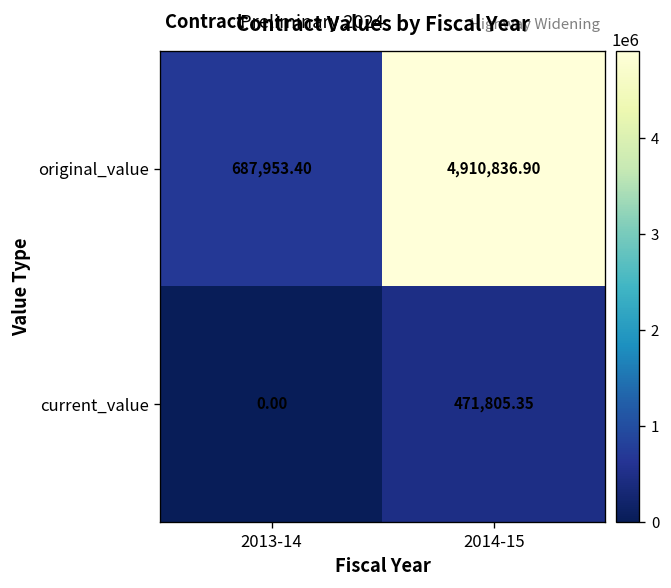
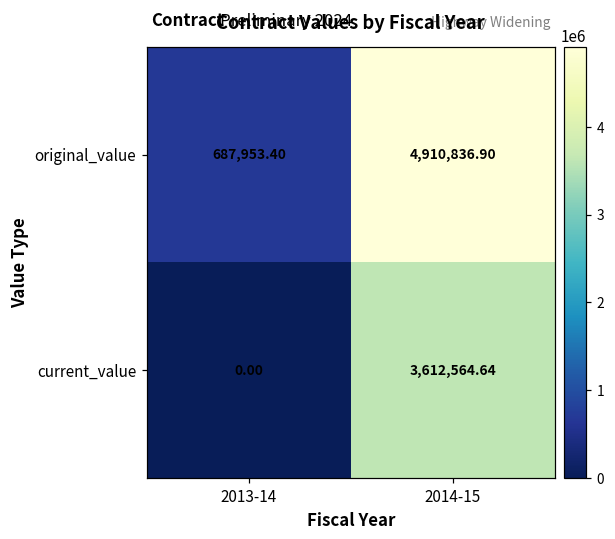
  {
    "original_value": {
      "2013-14": "687,953.40",
      "2014-15": "4,910,836.90"
    },
    "current_value": {
      "2013-14": "0.00",
-     "2014-15": "471,805.35"
+     "2014-15": "3,612,564.64"
    }
  }
